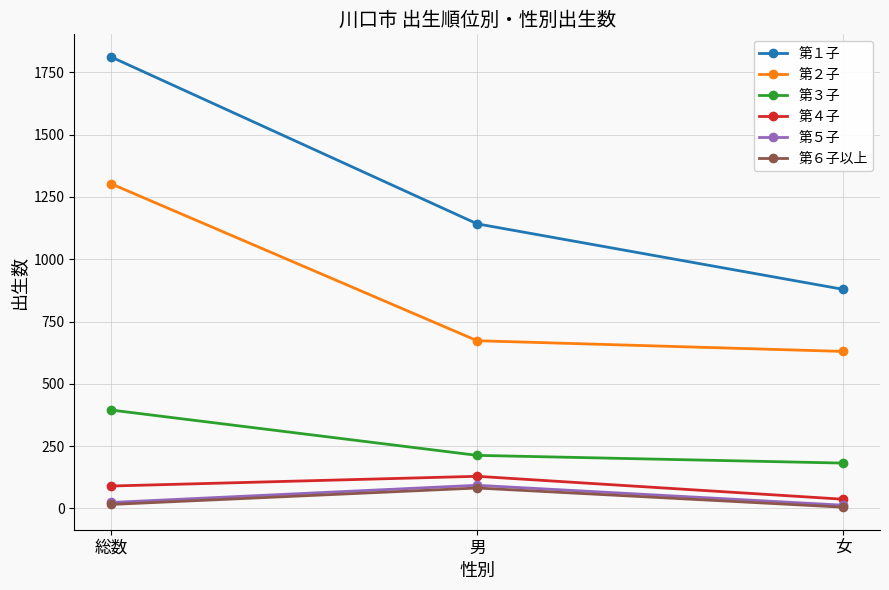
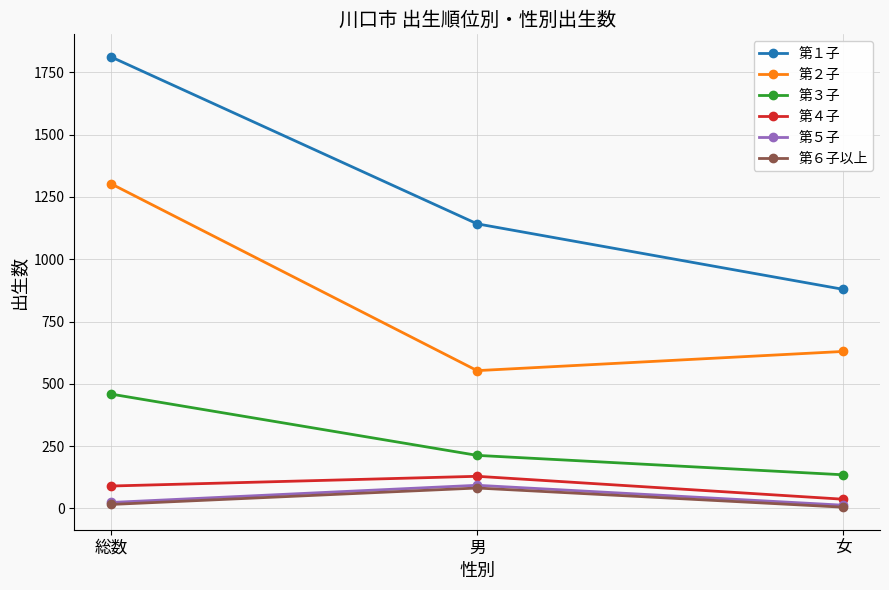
  {
    "第１子": {
      "総数": 1810,
      "男": 1140,
      "女": 880
    },
    "第２子": {
      "総数": 1300,
-     "男": 670,
+     "男": 550,
      "女": 630
    },
    "第３子": {
-     "総数": 400,
+     "総数": 460,
      "男": 210,
-     "女": 180
+     "女": 140
    },
    "第４子": {
      "総数": 90,
      "男": 130,
      "女": 40
    },
    "第５子": {
      "男": 90
    },
    "第６子以上": {
      "男": 80
    }
  }
